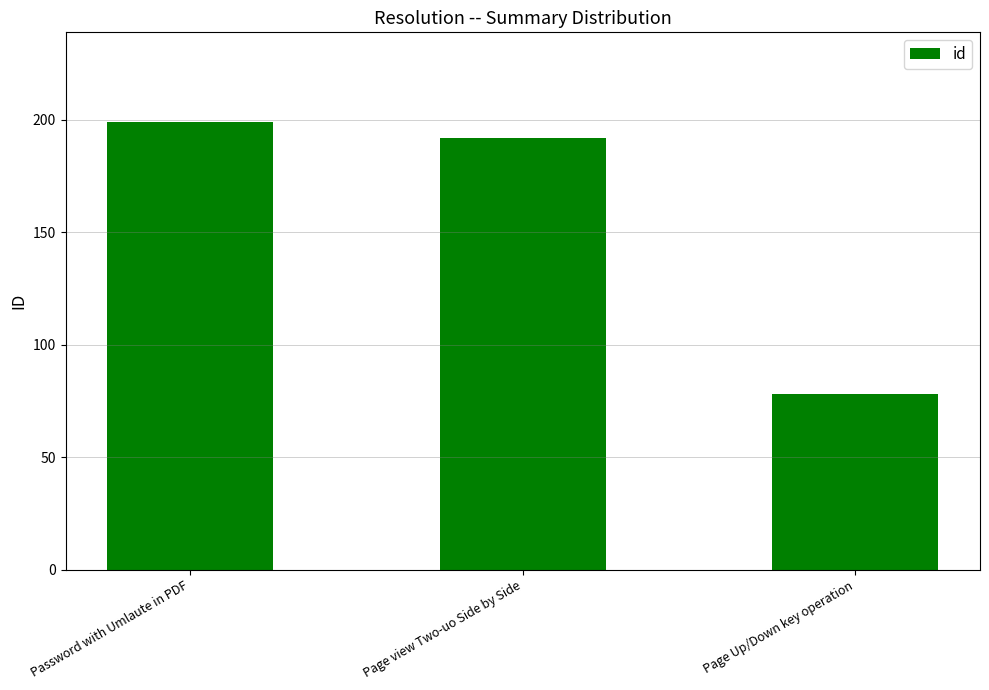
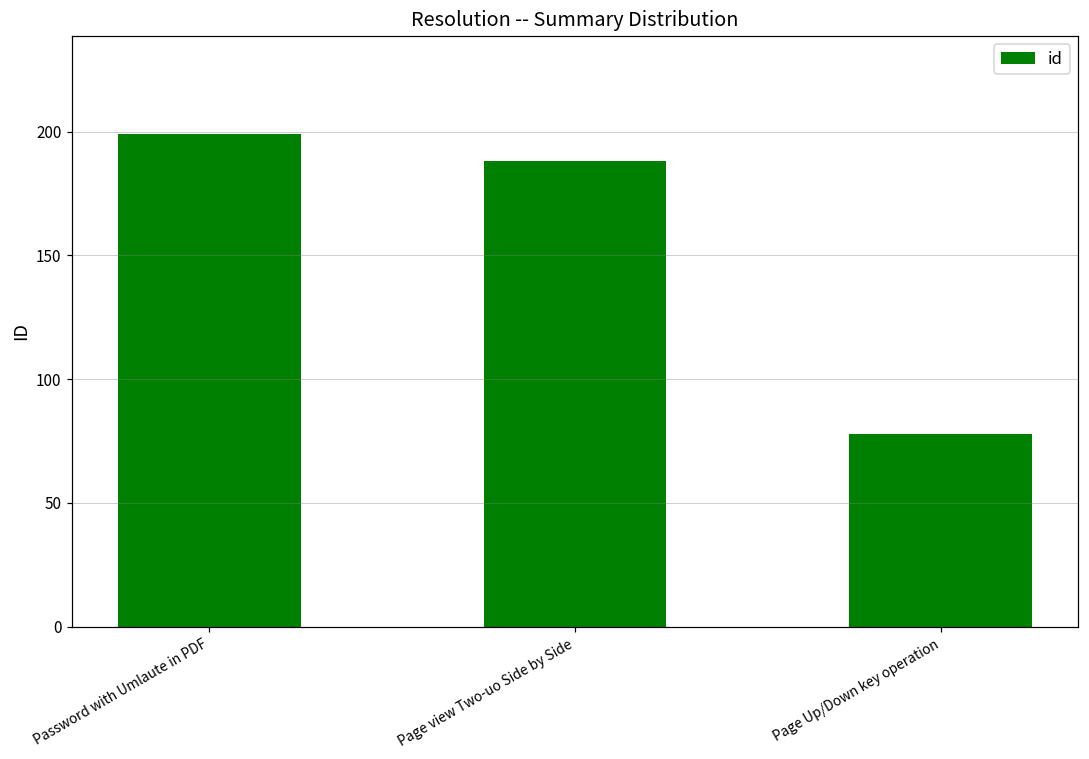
  {
    "Password with Umlaute in PDF": 199,
-   "Page view Two-uo Side by Side": 192,
+   "Page view Two-uo Side by Side": 188,
    "Page Up/Down key operation": 78
  }
